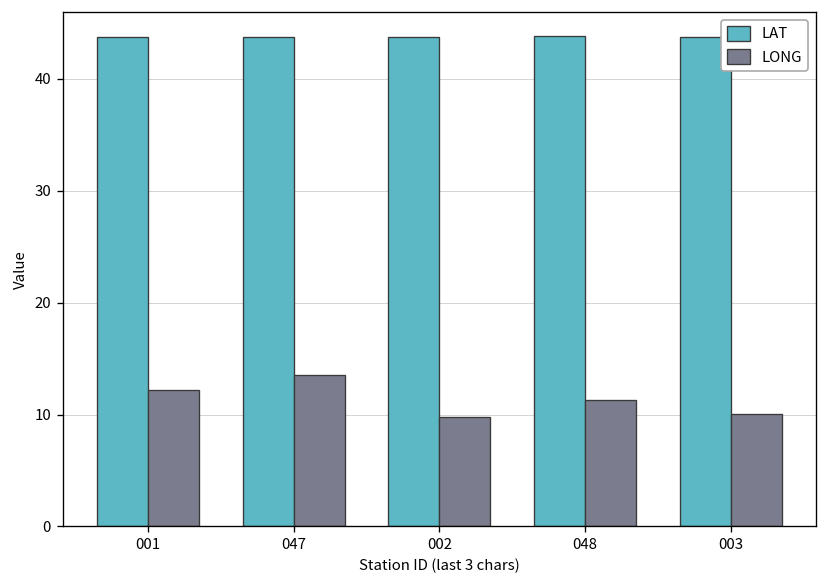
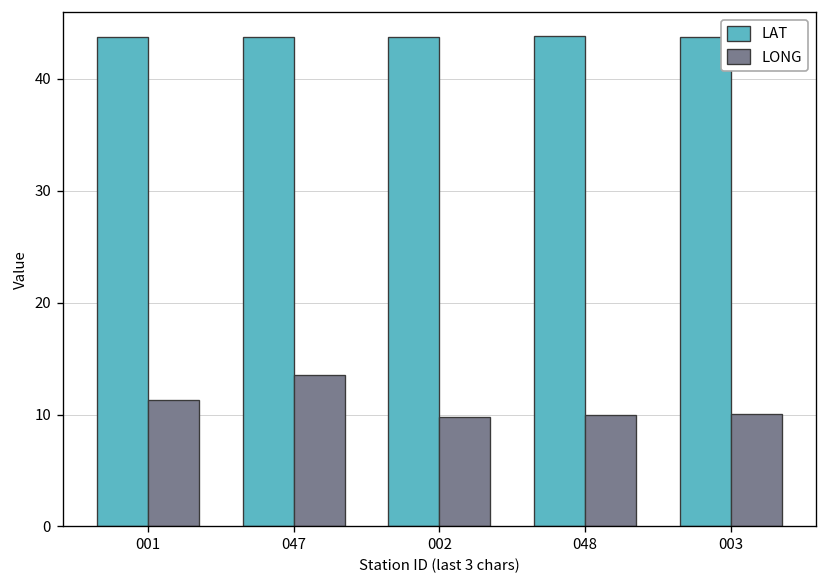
  {
    "LAT": {
      "001": 44,
      "047": 44,
      "002": 44,
      "048": 44,
      "003": 44
    },
    "LONG": {
-     "001": 12,
+     "001": 11,
      "047": 14,
      "002": 10,
-     "048": 11,
+     "048": 10,
      "003": 10
    }
  }
